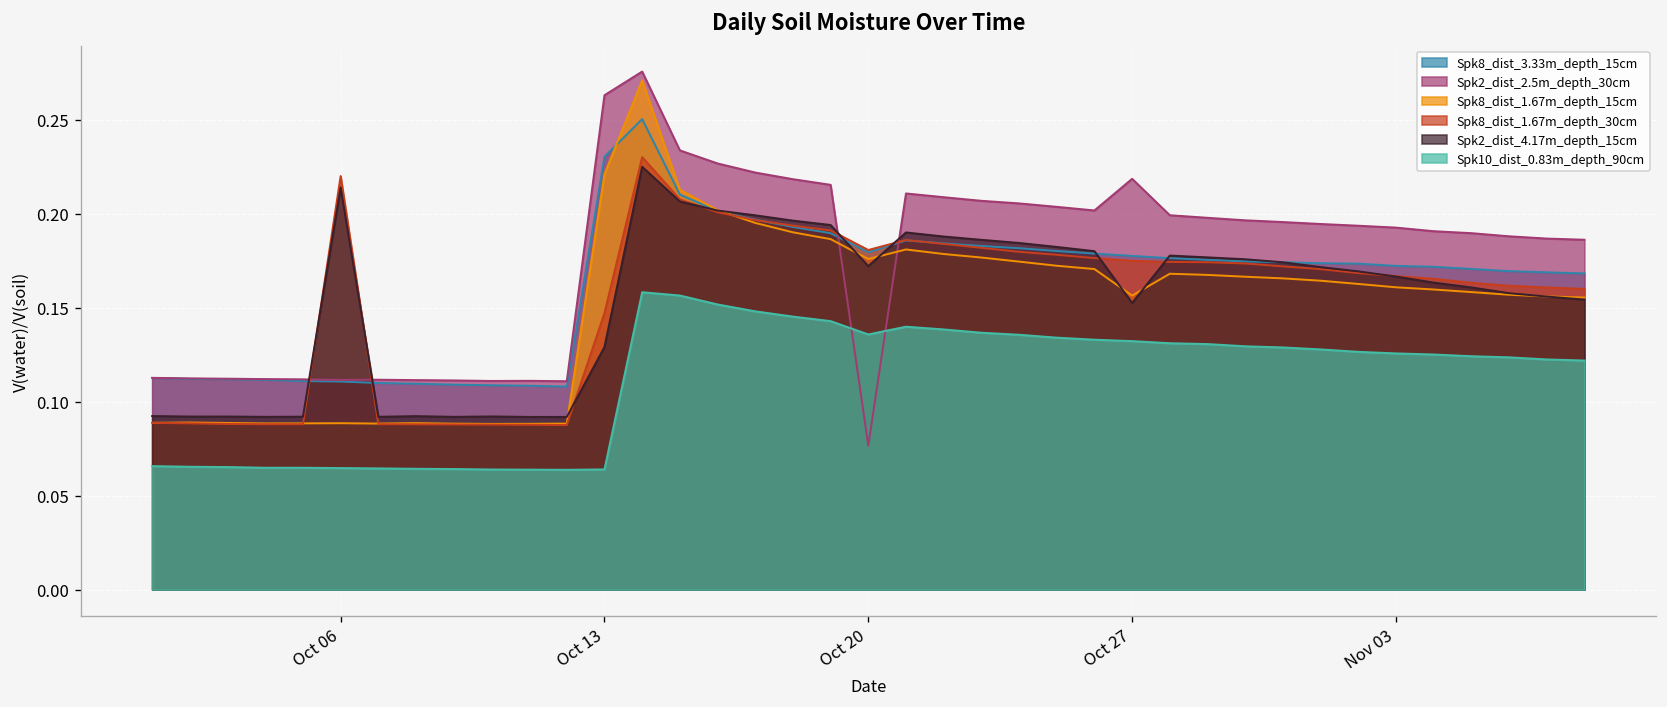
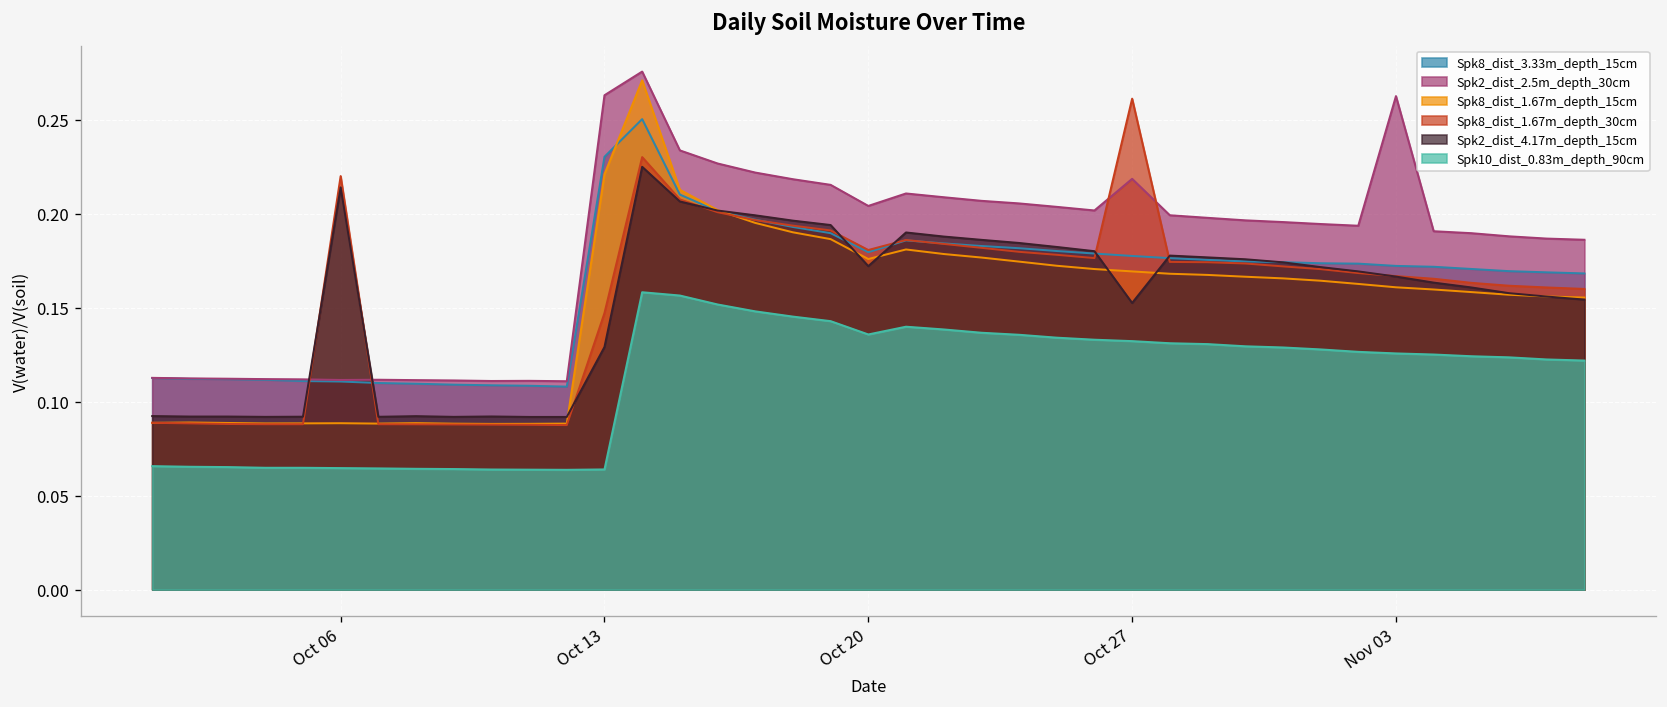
  {
    "Spk2_dist_2.5m_depth_30cm": {
      "Oct 13": 0.263,
-     "Oct 20": 0.077,
+     "Oct 20": 0.204,
      "Oct 27": 0.219,
-     "Nov 03": 0.193
+     "Nov 03": 0.263
    },
    "Spk8_dist_1.67m_depth_15cm": {
      "Oct 06": 0.089,
      "Oct 13": 0.221,
      "Oct 20": 0.176,
-     "Oct 27": 0.156,
+     "Oct 27": 0.169,
      "Nov 03": 0.161
    },
    "Spk8_dist_1.67m_depth_30cm": {
      "Oct 06": 0.220,
      "Oct 13": 0.147,
-     "Oct 27": 0.175
+     "Oct 27": 0.261
    },
    "Spk2_dist_4.17m_depth_15cm": {
      "Oct 06": 0.214,
      "Oct 13": 0.129,
      "Oct 20": 0.172,
      "Oct 27": 0.152
    }
  }
